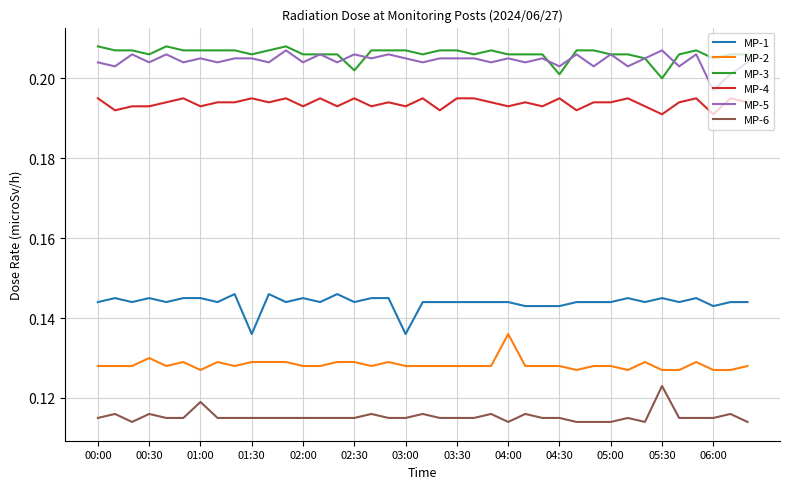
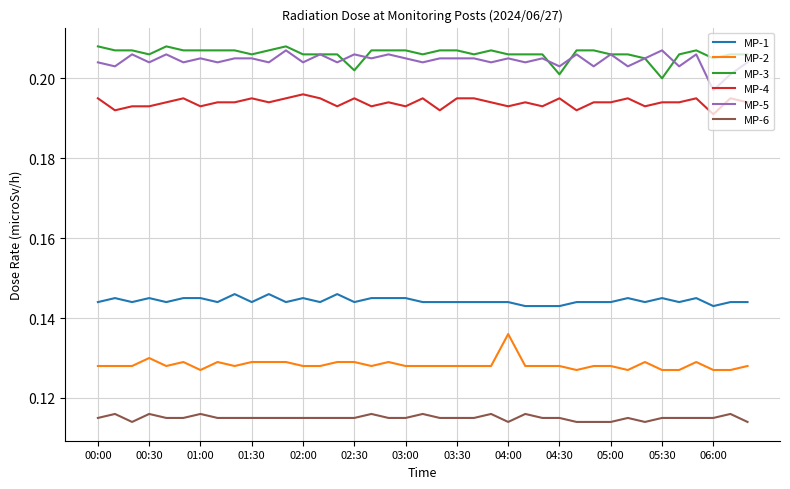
  {
    "MP-1": {
      "00:00": 0.144,
      "00:30": 0.145,
      "01:00": 0.145,
-     "01:30": 0.136,
+     "01:30": 0.144,
      "02:00": 0.145,
      "02:30": 0.144,
-     "03:00": 0.136,
+     "03:00": 0.145,
      "03:30": 0.144,
      "04:00": 0.144,
      "04:30": 0.143,
      "05:00": 0.144,
      "05:30": 0.145,
      "06:00": 0.143
    },
    "MP-2": {
      "00:00": 0.128,
      "00:30": 0.130,
      "01:00": 0.127,
      "01:30": 0.129,
      "02:00": 0.128,
      "02:30": 0.129,
      "03:00": 0.128,
      "03:30": 0.128,
      "04:00": 0.136,
      "04:30": 0.128,
      "05:00": 0.128,
      "05:30": 0.127,
      "06:00": 0.127
    },
    "MP-3": {
      "00:00": 0.208,
      "00:30": 0.206,
      "01:00": 0.207,
      "01:30": 0.206,
      "02:00": 0.206,
      "02:30": 0.202,
      "03:00": 0.207,
      "03:30": 0.207,
      "04:00": 0.206,
      "04:30": 0.201,
      "05:30": 0.200
    },
    "MP-4": {
      "00:00": 0.195,
      "00:30": 0.193,
      "01:00": 0.193,
      "01:30": 0.195,
-     "02:00": 0.193,
+     "02:00": 0.196,
      "02:30": 0.195,
      "03:00": 0.193,
      "03:30": 0.195,
      "04:00": 0.193,
      "04:30": 0.195,
      "05:00": 0.194,
-     "05:30": 0.191
+     "05:30": 0.194
    },
    "MP-5": {
      "00:00": 0.204,
      "00:30": 0.204,
      "01:00": 0.205,
      "01:30": 0.205,
      "02:00": 0.204,
      "02:30": 0.206,
      "03:00": 0.205,
      "03:30": 0.205,
      "04:00": 0.205,
      "04:30": 0.203,
      "05:30": 0.207
    },
    "MP-6": {
      "00:00": 0.115,
      "00:30": 0.116,
-     "01:00": 0.119,
+     "01:00": 0.116,
      "01:30": 0.115,
      "02:00": 0.115,
      "02:30": 0.115,
      "03:00": 0.115,
      "03:30": 0.115,
      "04:00": 0.114,
      "04:30": 0.115,
      "05:00": 0.114,
-     "05:30": 0.123,
+     "05:30": 0.115,
      "06:00": 0.115
    }
  }
